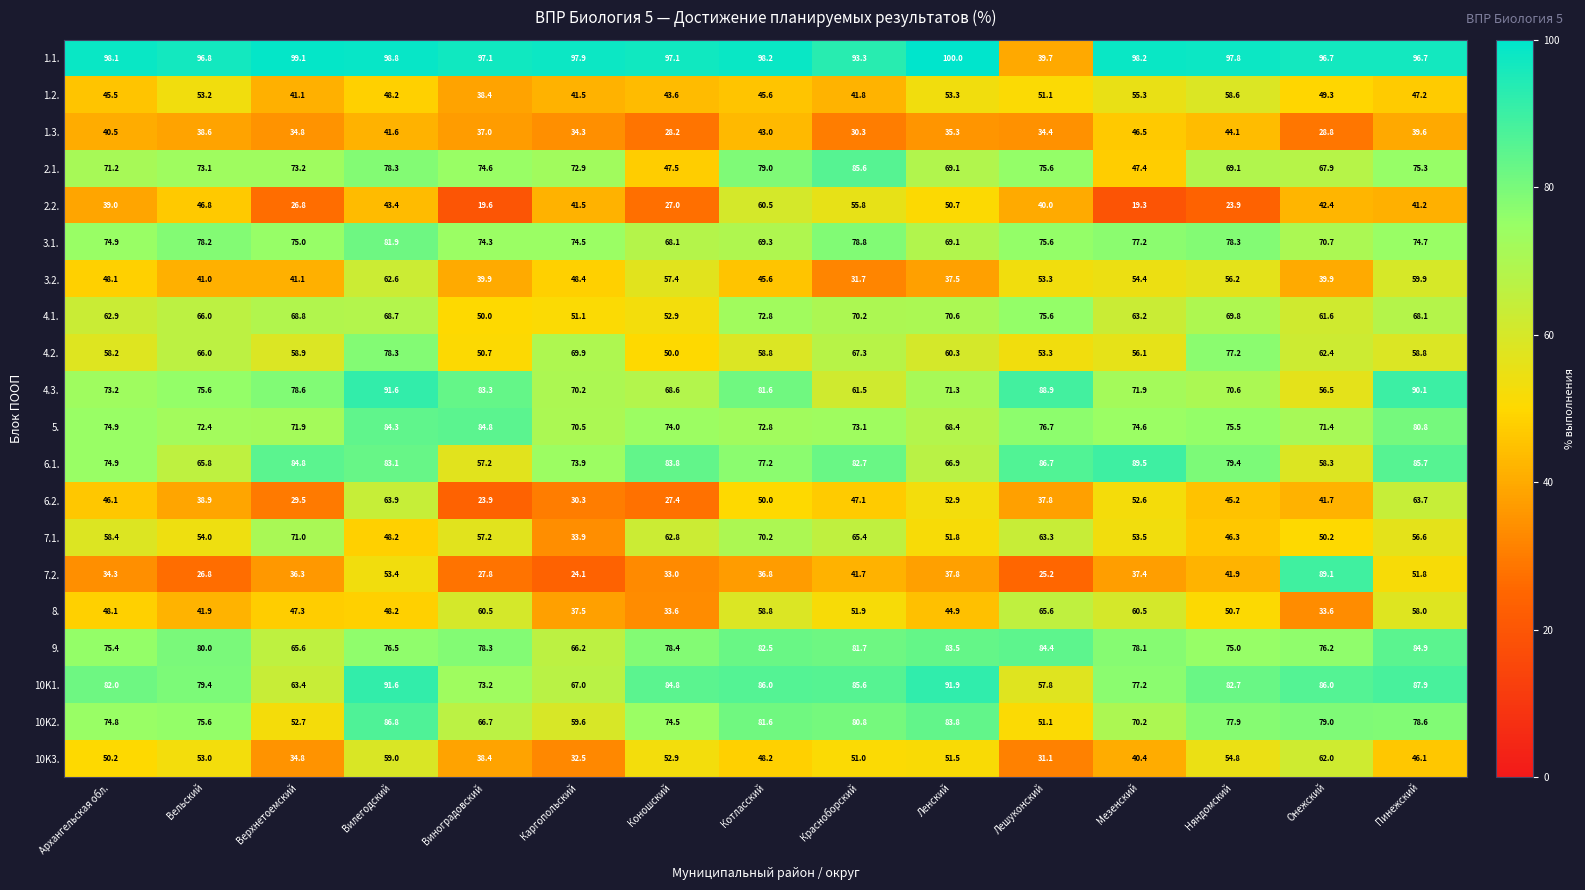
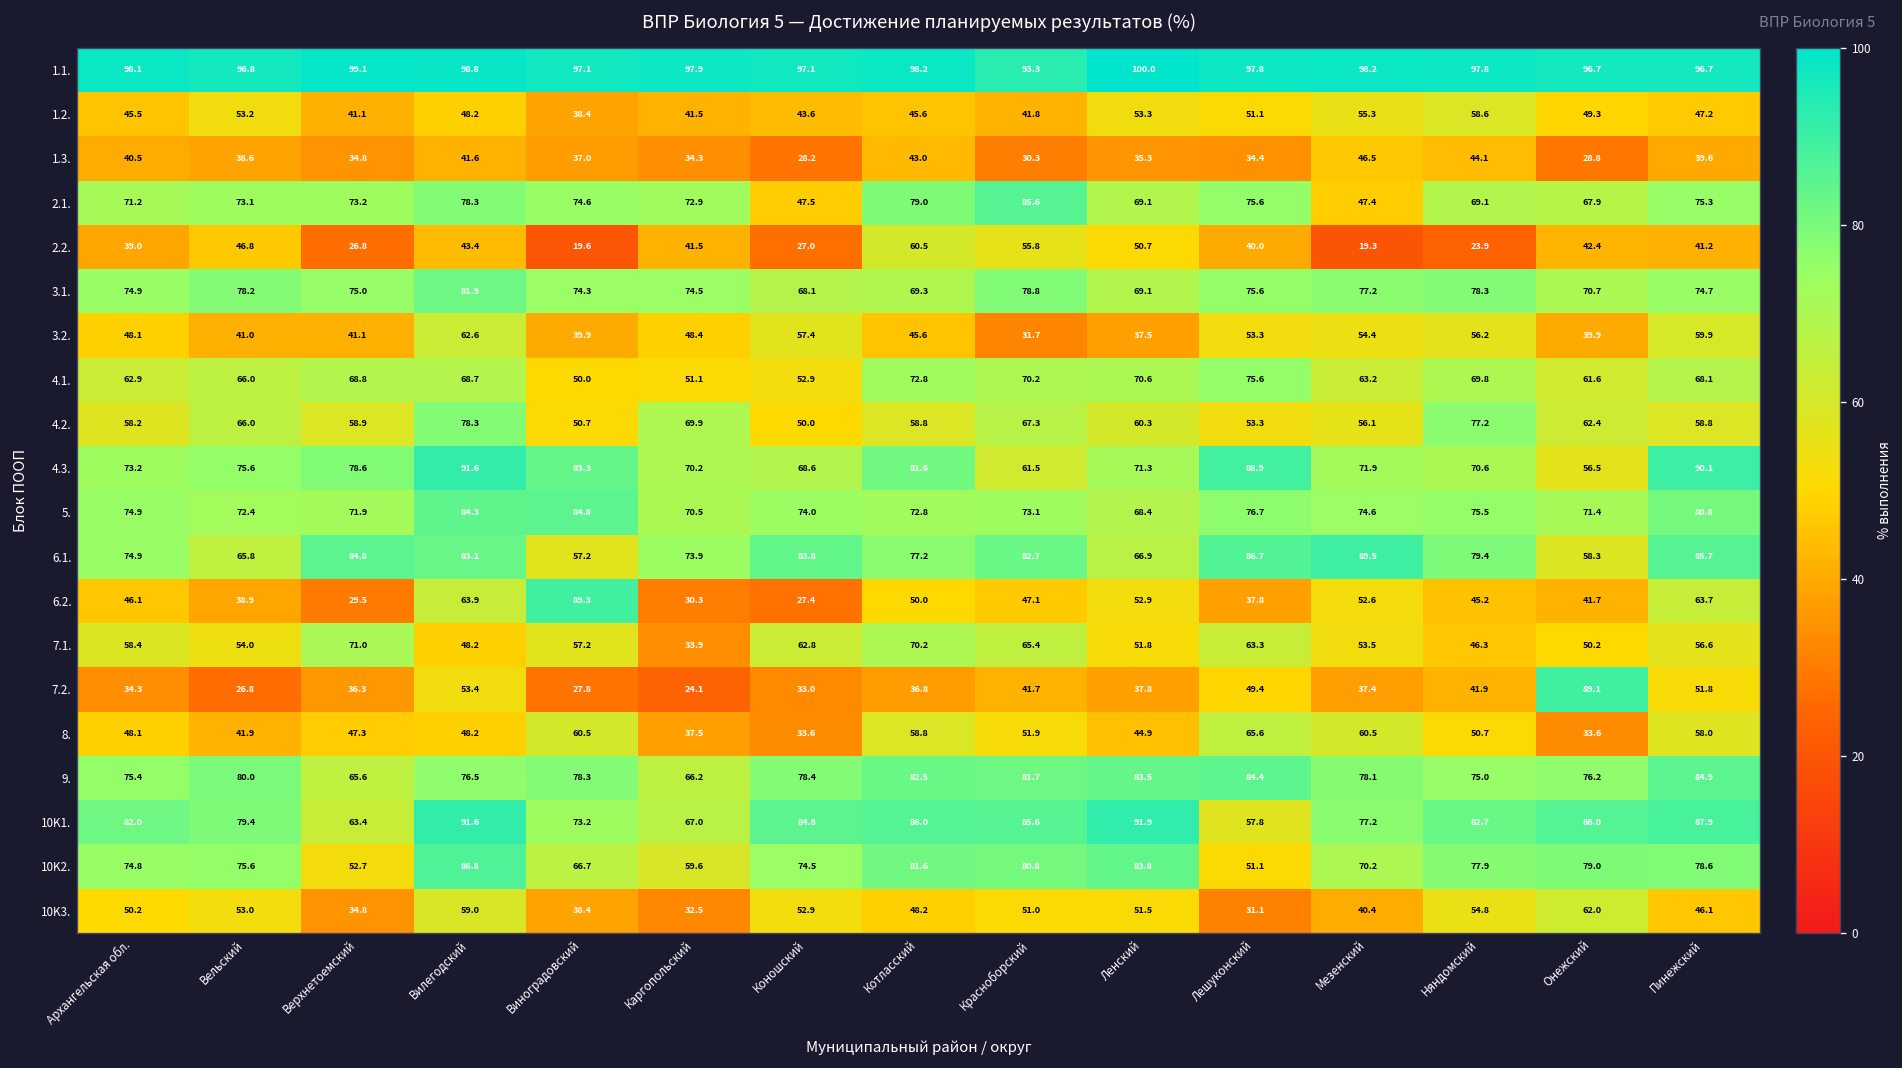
  {
    "1.1.": {
      "Архангельская обл.": 98.1,
      "Вельский": 96.8,
      "Верхнетоемский": 99.1,
      "Вилегодский": 98.8,
      "Виноградовский": 97.1,
      "Каргопольский": 97.9,
      "Коношский": 97.1,
      "Котласский": 98.2,
      "Красноборский": 93.3,
      "Ленский": 100.0,
-     "Лешуконский": 39.7,
+     "Лешуконский": 97.8,
      "Мезенский": 98.2,
      "Няндомский": 97.8,
      "Онежский": 96.7,
      "Пинежский": 96.7
    },
    "6.2.": {
      "Архангельская обл.": 46.1,
      "Вельский": 38.9,
      "Верхнетоемский": 29.5,
      "Вилегодский": 63.9,
-     "Виноградовский": 23.9,
+     "Виноградовский": 89.3,
      "Каргопольский": 30.3,
      "Коношский": 27.4,
      "Котласский": 50.0,
      "Красноборский": 47.1,
      "Ленский": 52.9,
      "Лешуконский": 37.8,
      "Мезенский": 52.6,
      "Няндомский": 45.2,
      "Онежский": 41.7,
      "Пинежский": 63.7
    },
    "7.2.": {
      "Архангельская обл.": 34.3,
      "Вельский": 26.8,
      "Верхнетоемский": 36.3,
      "Вилегодский": 53.4,
      "Виноградовский": 27.8,
      "Каргопольский": 24.1,
      "Коношский": 33.0,
      "Котласский": 36.8,
      "Красноборский": 41.7,
      "Ленский": 37.8,
-     "Лешуконский": 25.2,
+     "Лешуконский": 49.4,
      "Мезенский": 37.4,
      "Няндомский": 41.9,
      "Онежский": 89.1,
      "Пинежский": 51.8
    }
  }
